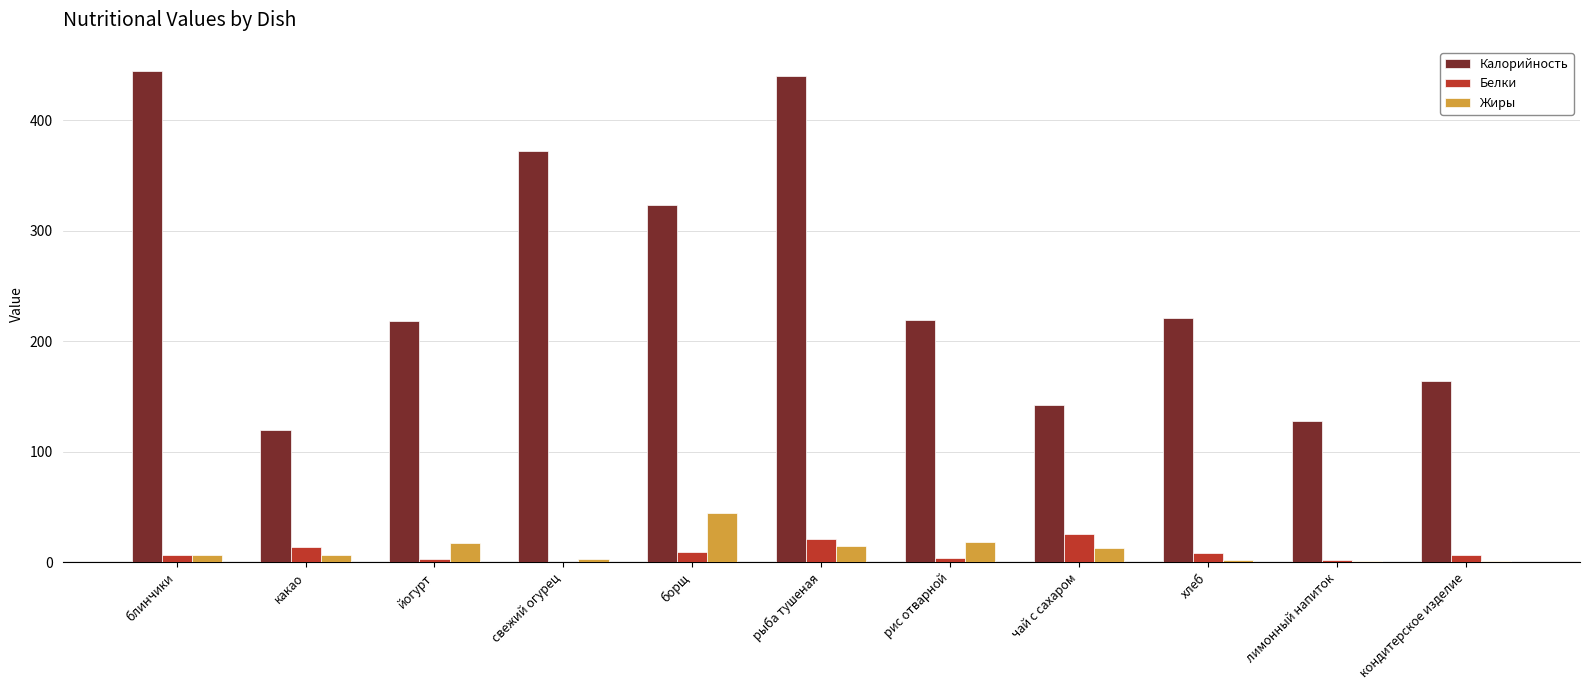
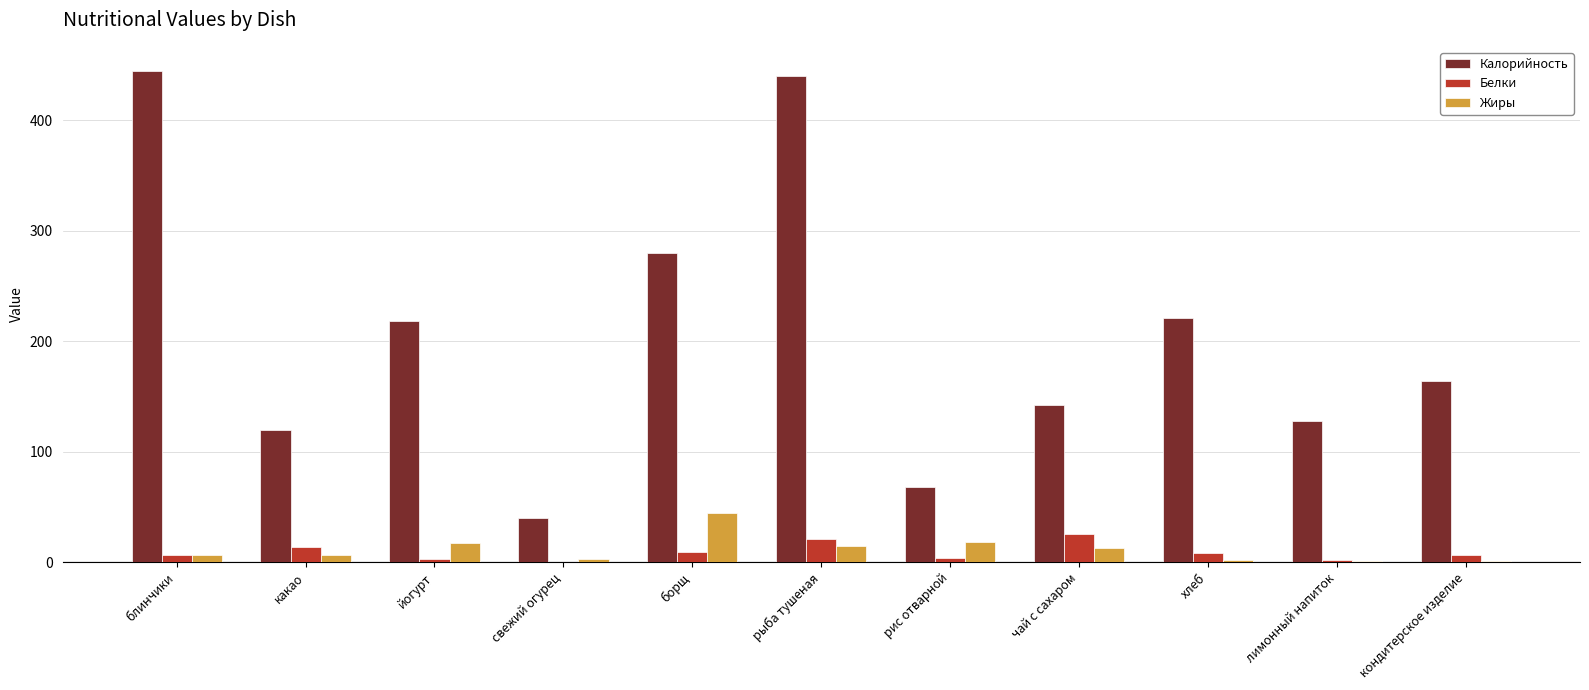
  {
    "Калорийность": {
      "блинчики": 444,
      "какао": 120,
      "йогурт": 218,
-     "свежий огурец": 372,
-     "борщ": 323,
+     "свежий огурец": 40,
+     "борщ": 280,
      "рыба тушеная": 440,
-     "рис отварной": 219,
+     "рис отварной": 68,
      "чай с сахаром": 142,
      "хлеб": 221,
      "лимонный напиток": 128,
      "кондитерское изделие": 164
    },
    "Белки": {
      "блинчики": 6,
      "какао": 14,
      "йогурт": 3,
      "свежий огурец": 0,
      "борщ": 9,
      "рыба тушеная": 21,
      "рис отварной": 4,
      "чай с сахаром": 25,
      "хлеб": 8,
      "кондитерское изделие": 6
    },
    "Жиры": {
      "блинчики": 6,
      "какао": 6,
      "йогурт": 17,
      "свежий огурец": 3,
      "борщ": 44,
      "рыба тушеная": 15,
      "рис отварной": 18,
      "чай с сахаром": 13
    }
  }
